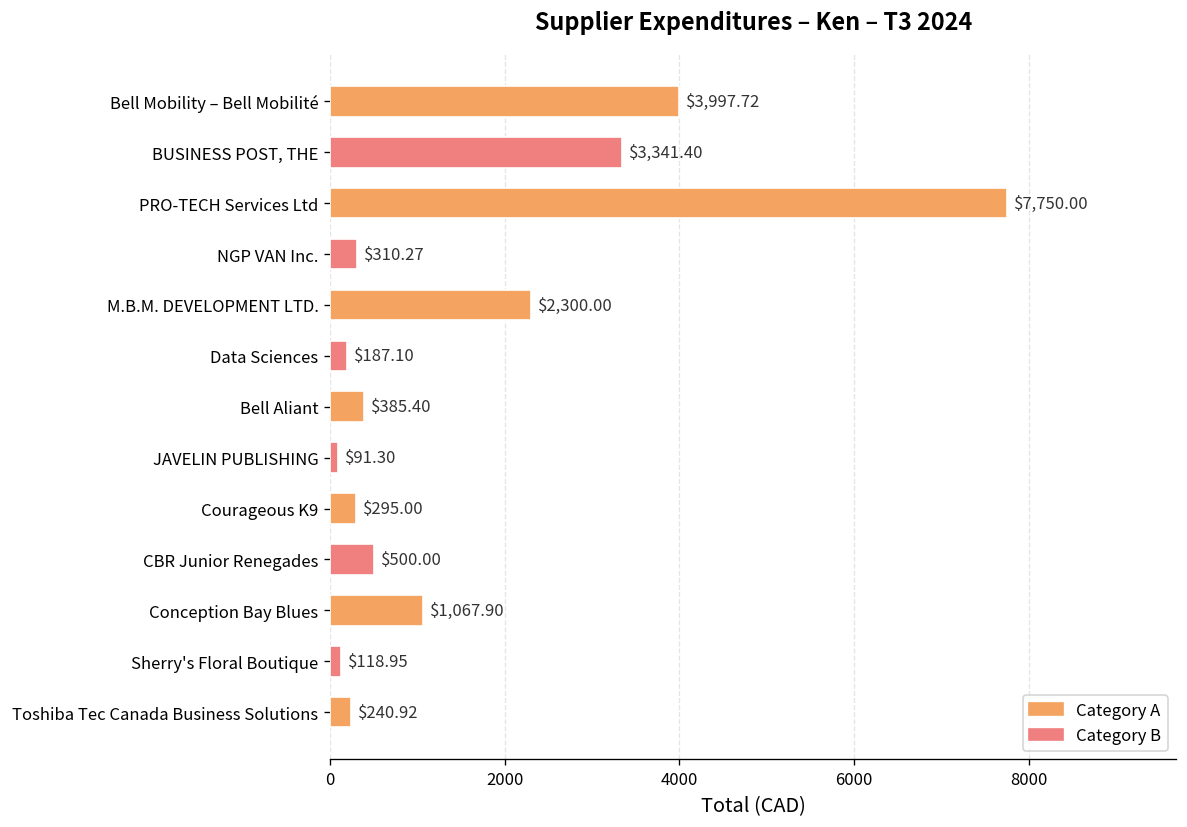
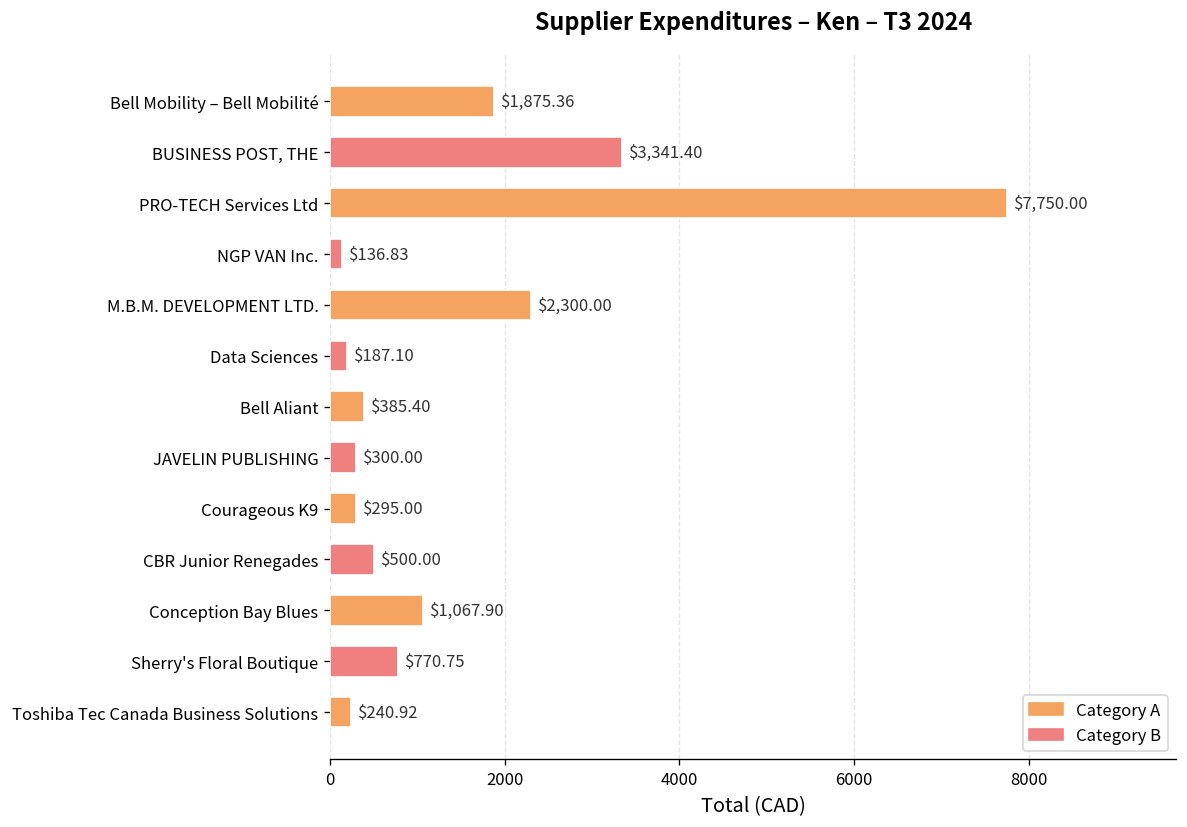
  {
-   "Bell Mobility – Bell Mobilité": "$3,997.72",
+   "Bell Mobility – Bell Mobilité": "$1,875.36",
    "BUSINESS POST, THE": "$3,341.40",
    "PRO-TECH Services Ltd": "$7,750.00",
-   "NGP VAN Inc.": "$310.27",
+   "NGP VAN Inc.": "$136.83",
    "M.B.M. DEVELOPMENT LTD.": "$2,300.00",
    "Data Sciences": "$187.10",
    "Bell Aliant": "$385.40",
-   "JAVELIN PUBLISHING": "$91.30",
+   "JAVELIN PUBLISHING": "$300.00",
    "Courageous K9": "$295.00",
    "CBR Junior Renegades": "$500.00",
    "Conception Bay Blues": "$1,067.90",
-   "Sherry's Floral Boutique": "$118.95",
+   "Sherry's Floral Boutique": "$770.75",
    "Toshiba Tec Canada Business Solutions": "$240.92"
  }
